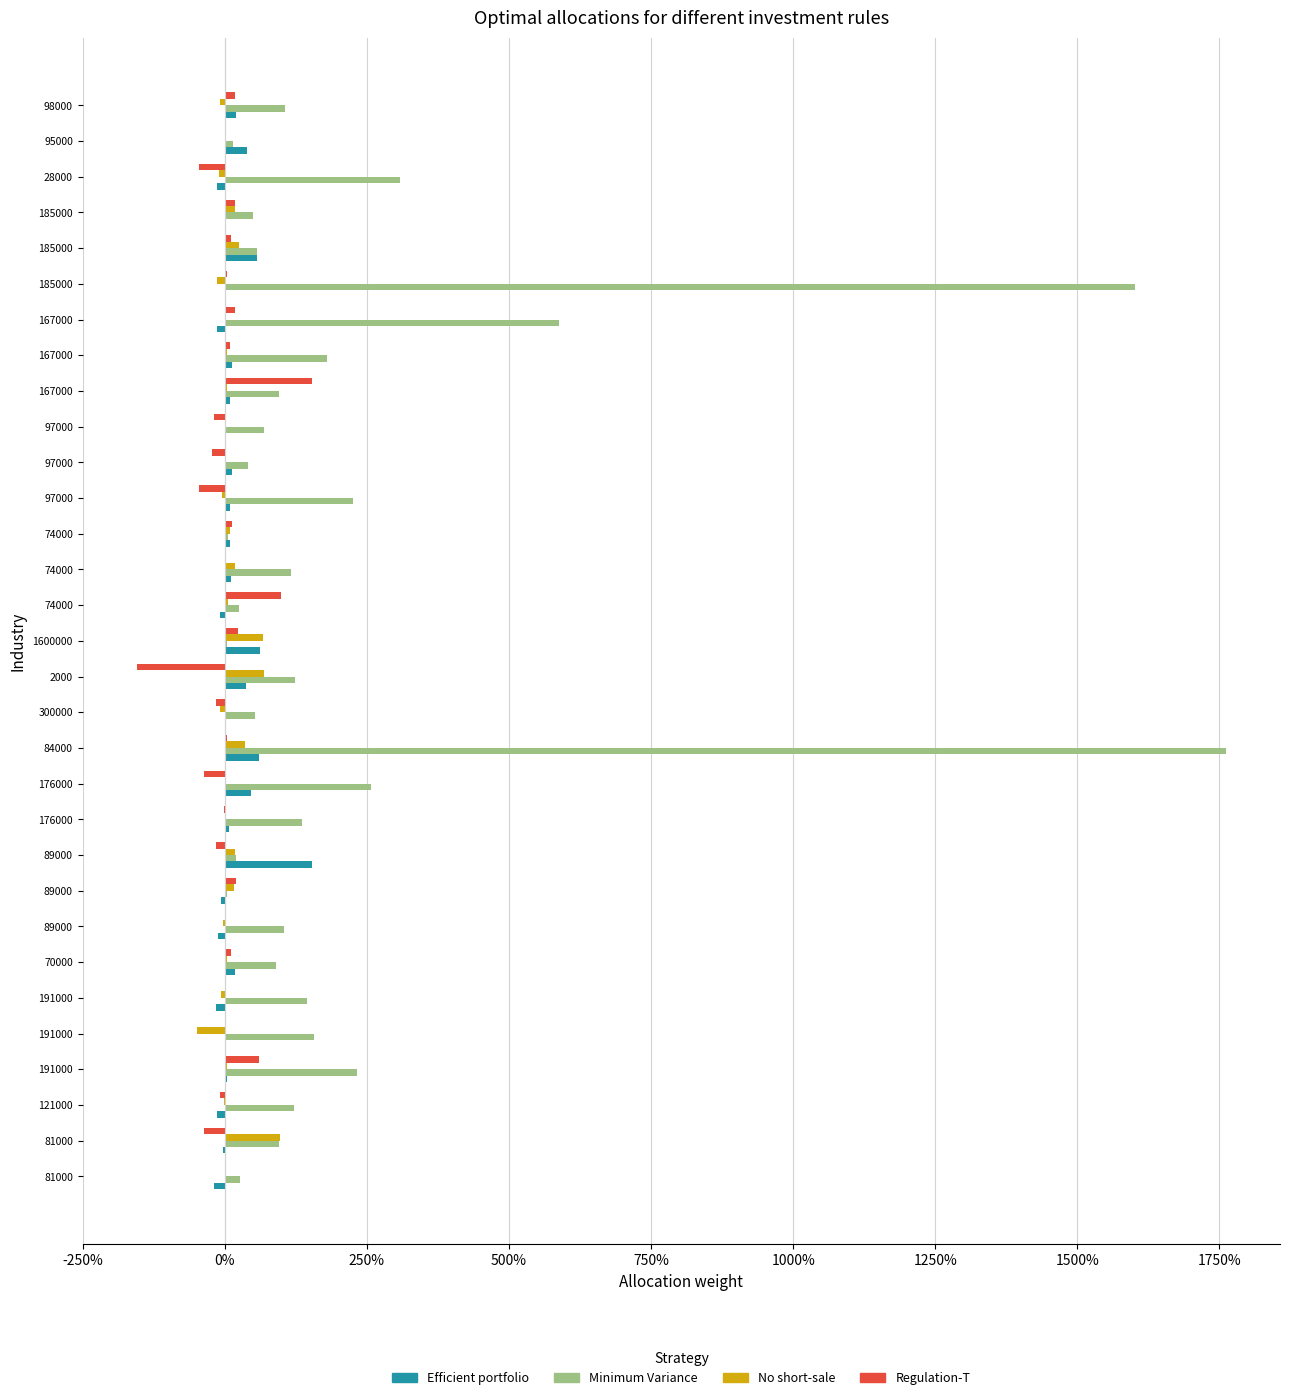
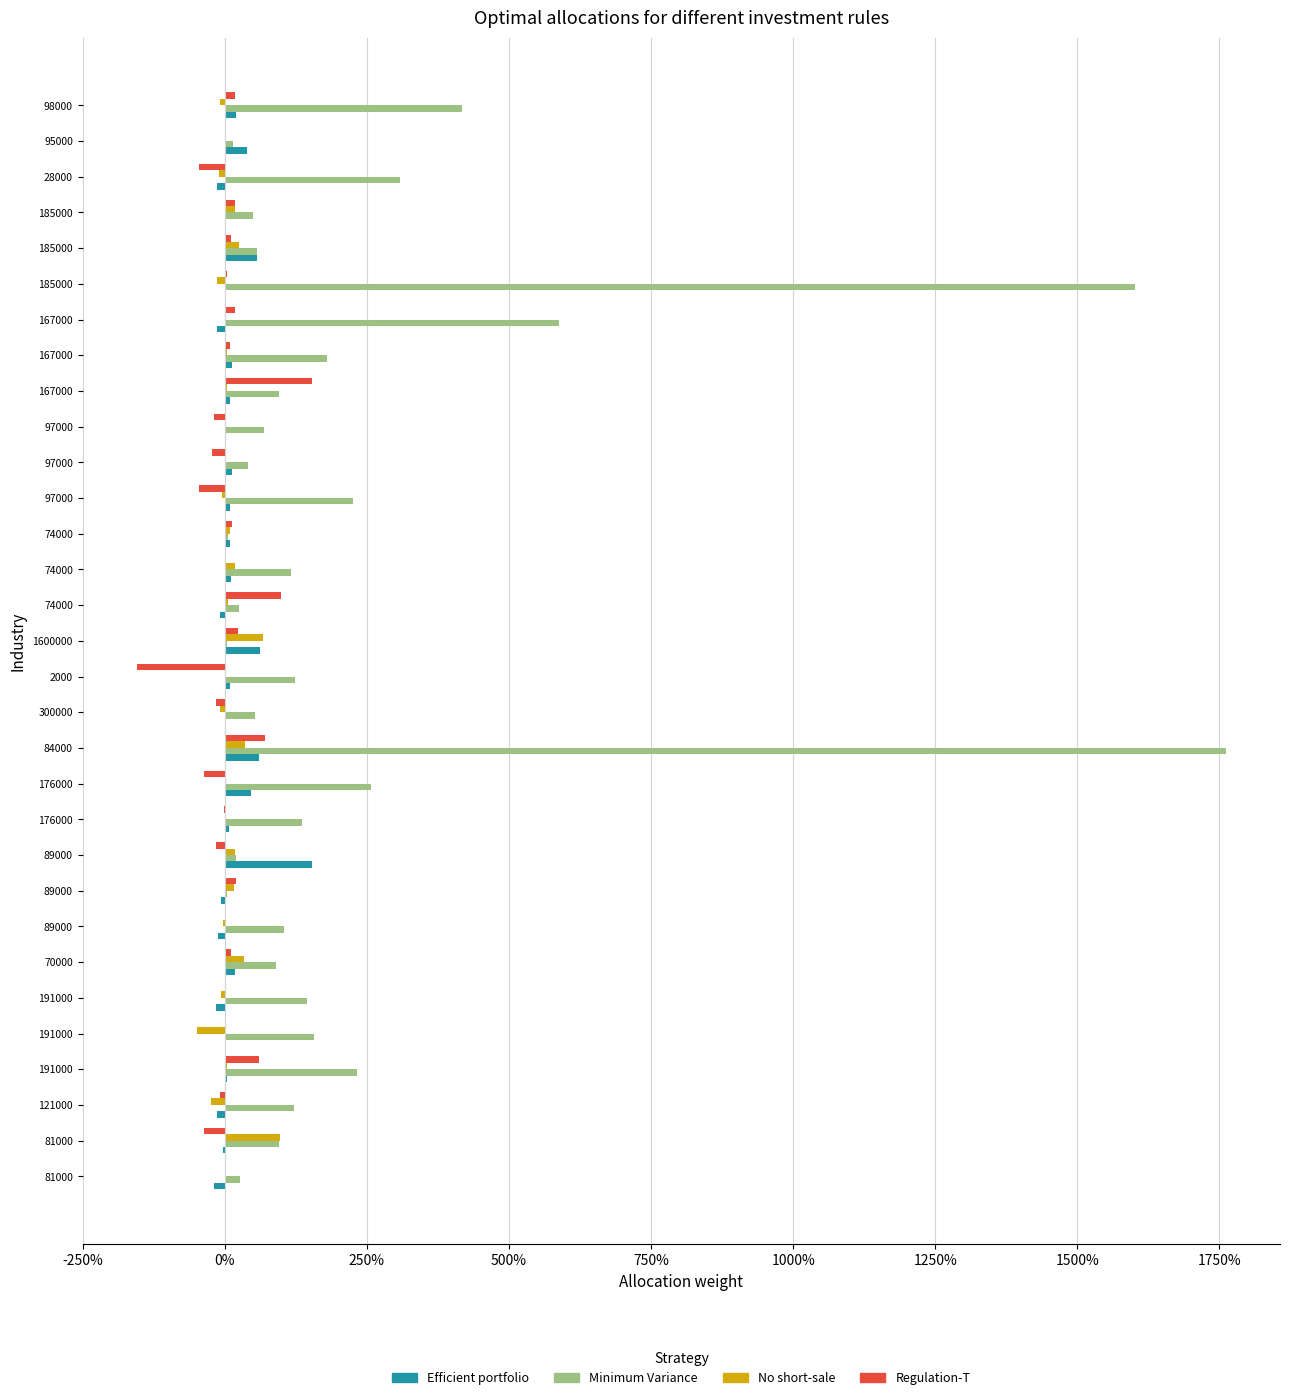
  {
    "Efficient portfolio": {
      "98000": "20%",
      "95000": "40%",
      "28000": "-10%",
      "1600000": "60%",
-     "2000": "40%",
+     "2000": "10%",
      "300000": "0%",
      "84000": "60%",
      "70000": "20%",
      "121000": "-10%"
    },
    "Minimum Variance": {
-     "98000": "110%",
+     "98000": "420%",
      "95000": "10%",
      "28000": "310%",
      "2000": "120%",
      "300000": "50%",
      "84000": "1760%",
      "70000": "90%",
      "121000": "120%"
    },
    "No short-sale": {
      "98000": "-10%",
      "28000": "-10%",
      "1600000": "70%",
-     "2000": "70%",
+     "2000": "0%",
      "300000": "-10%",
      "84000": "40%",
-     "70000": "0%",
-     "121000": "0%"
+     "70000": "30%",
+     "121000": "-20%"
    },
    "Regulation-T": {
      "98000": "20%",
      "28000": "-50%",
      "1600000": "20%",
      "2000": "-150%",
      "300000": "-20%",
-     "84000": "0%",
+     "84000": "70%",
      "70000": "10%",
      "121000": "-10%"
    }
  }
